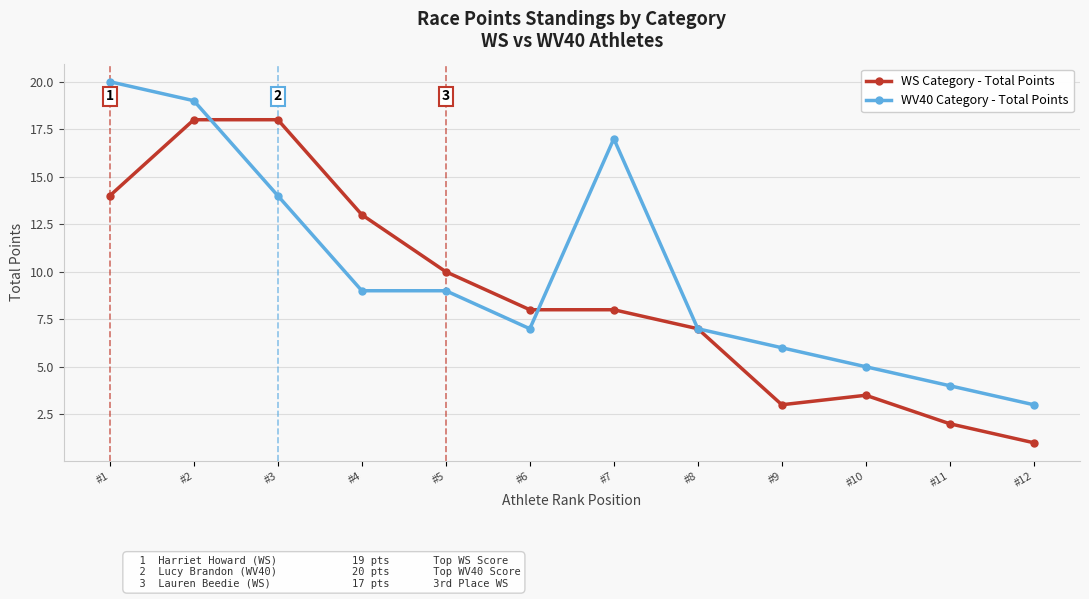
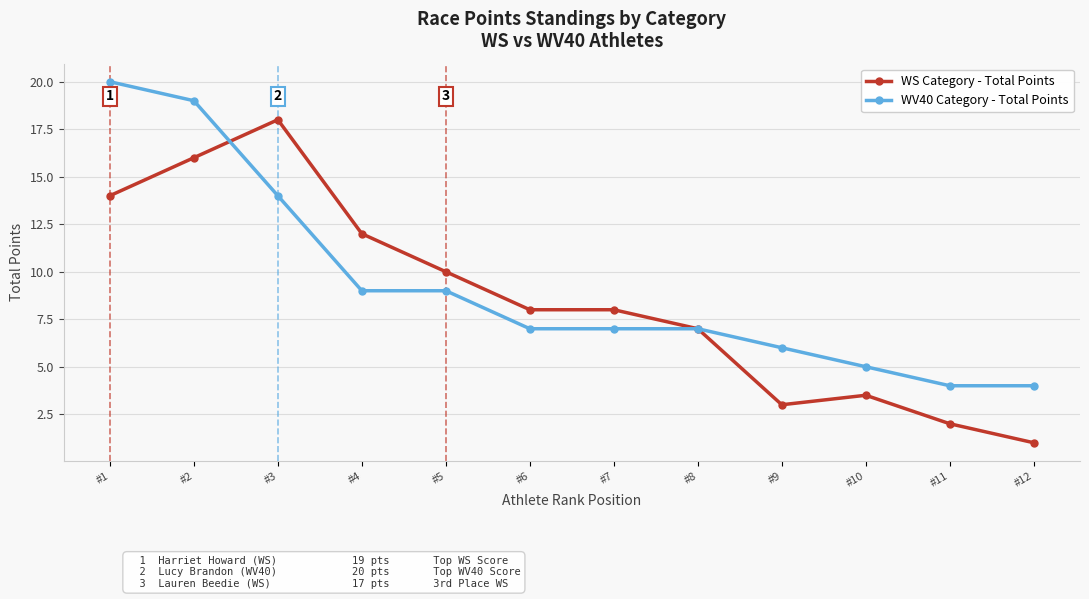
  {
    "WS Category - Total Points": {
      "#1": 14,
-     "#2": 18,
-     "#4": 13,
+     "#2": 16,
+     "#4": 12,
      "#5": 10,
      "#6": 8,
      "#7": 8,
      "#9": 3,
      "#10": 3.5,
      "#11": 2,
      "#12": 1
    },
    "WV40 Category - Total Points": {
      "#2": 19,
      "#3": 14,
      "#4": 9,
      "#5": 9,
      "#6": 7,
-     "#7": 17,
+     "#7": 7,
      "#9": 6,
      "#10": 5,
      "#11": 4,
-     "#12": 3
+     "#12": 4
    }
  }
